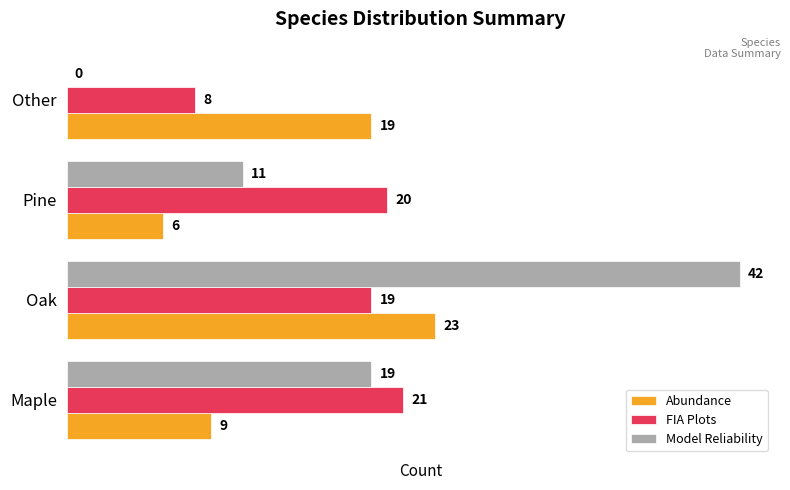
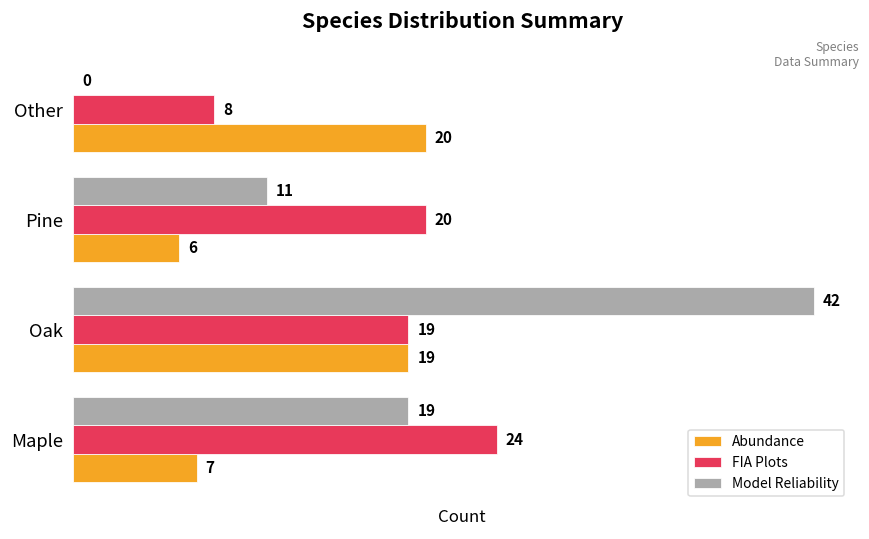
  {
    "Abundance": {
-     "Other": 19,
+     "Other": 20,
      "Pine": 6,
-     "Oak": 23,
-     "Maple": 9
+     "Oak": 19,
+     "Maple": 7
    },
    "FIA Plots": {
      "Other": 8,
      "Pine": 20,
      "Oak": 19,
-     "Maple": 21
+     "Maple": 24
    },
    "Model Reliability": {
      "Other": 0,
      "Pine": 11,
      "Oak": 42,
      "Maple": 19
    }
  }
